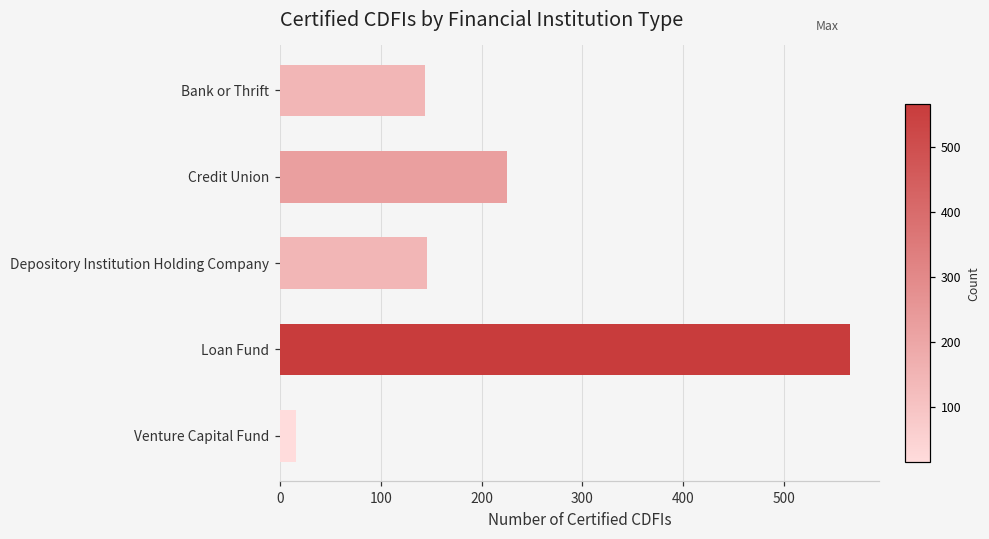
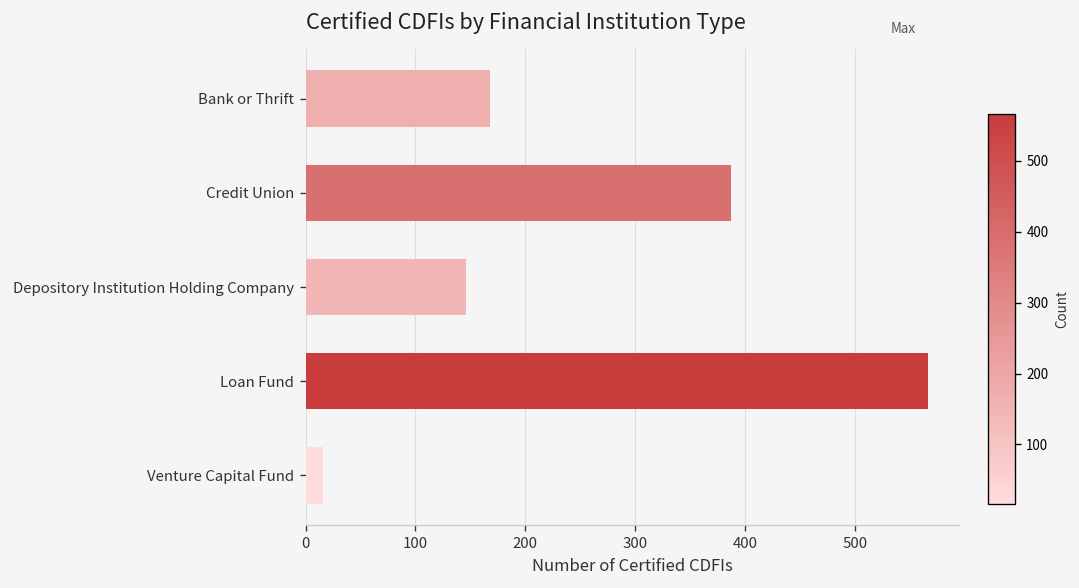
  {
-   "Bank or Thrift": 140,
-   "Credit Union": 230,
+   "Bank or Thrift": 170,
+   "Credit Union": 390,
    "Depository Institution Holding Company": 150,
    "Loan Fund": 570,
    "Venture Capital Fund": 20
  }
